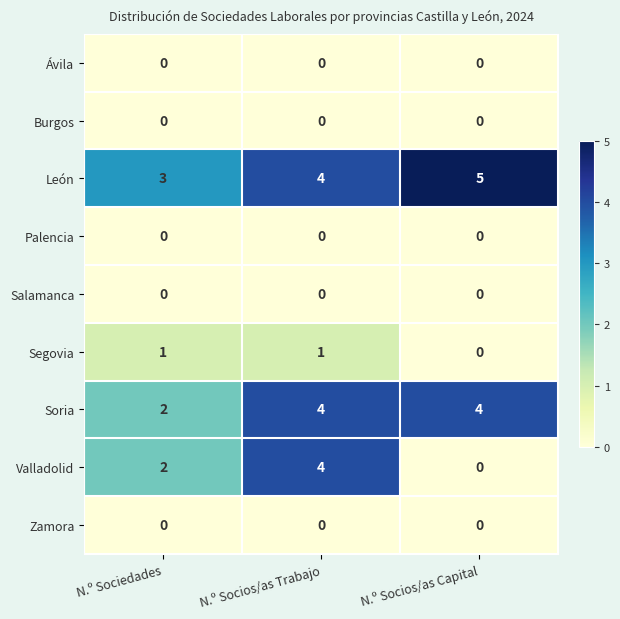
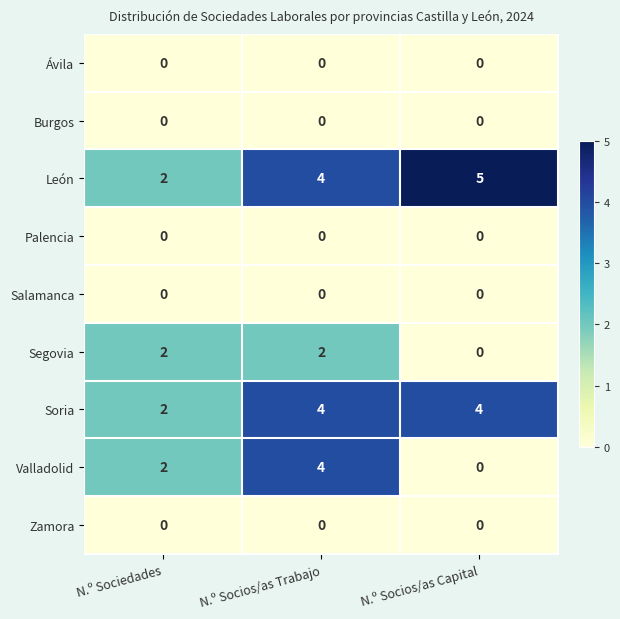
  {
    "Ávila": {
      "N.º Sociedades": 0,
      "N.º Socios/as Trabajo": 0,
      "N.º Socios/as Capital": 0
    },
    "Burgos": {
      "N.º Sociedades": 0,
      "N.º Socios/as Trabajo": 0,
      "N.º Socios/as Capital": 0
    },
    "León": {
-     "N.º Sociedades": 3,
+     "N.º Sociedades": 2,
      "N.º Socios/as Trabajo": 4,
      "N.º Socios/as Capital": 5
    },
    "Palencia": {
      "N.º Sociedades": 0,
      "N.º Socios/as Trabajo": 0,
      "N.º Socios/as Capital": 0
    },
    "Salamanca": {
      "N.º Sociedades": 0,
      "N.º Socios/as Trabajo": 0,
      "N.º Socios/as Capital": 0
    },
    "Segovia": {
-     "N.º Sociedades": 1,
-     "N.º Socios/as Trabajo": 1,
+     "N.º Sociedades": 2,
+     "N.º Socios/as Trabajo": 2,
      "N.º Socios/as Capital": 0
    },
    "Soria": {
      "N.º Sociedades": 2,
      "N.º Socios/as Trabajo": 4,
      "N.º Socios/as Capital": 4
    },
    "Valladolid": {
      "N.º Sociedades": 2,
      "N.º Socios/as Trabajo": 4,
      "N.º Socios/as Capital": 0
    },
    "Zamora": {
      "N.º Sociedades": 0,
      "N.º Socios/as Trabajo": 0,
      "N.º Socios/as Capital": 0
    }
  }
